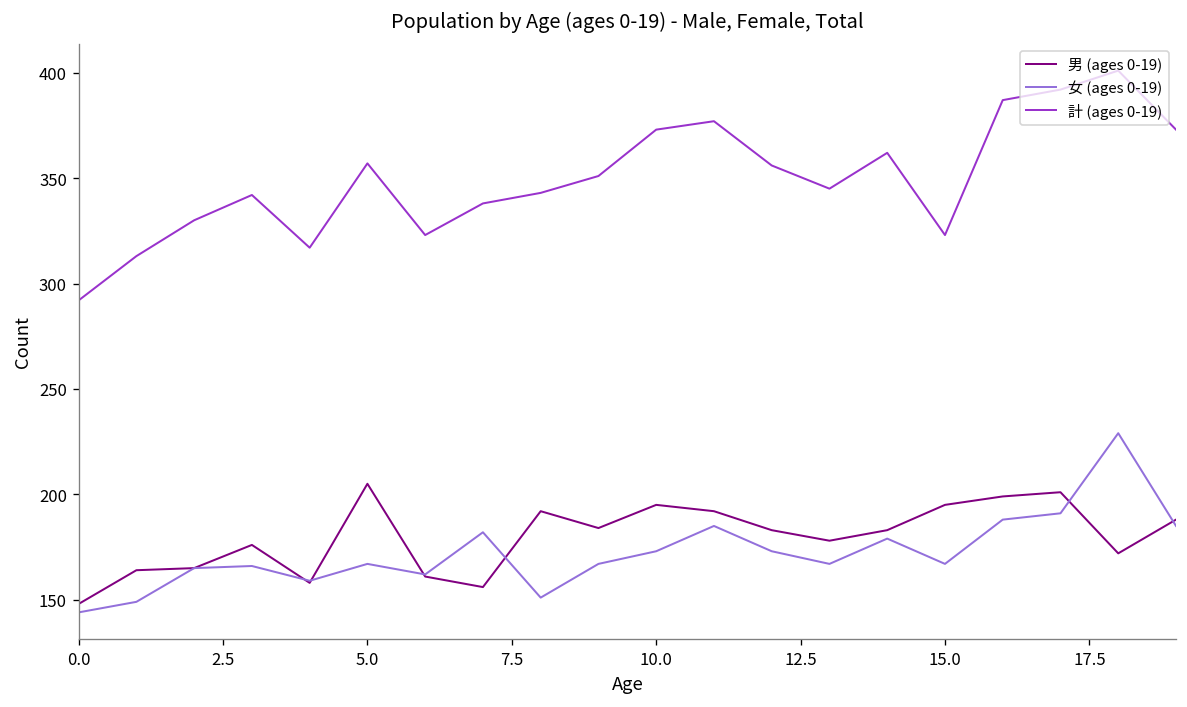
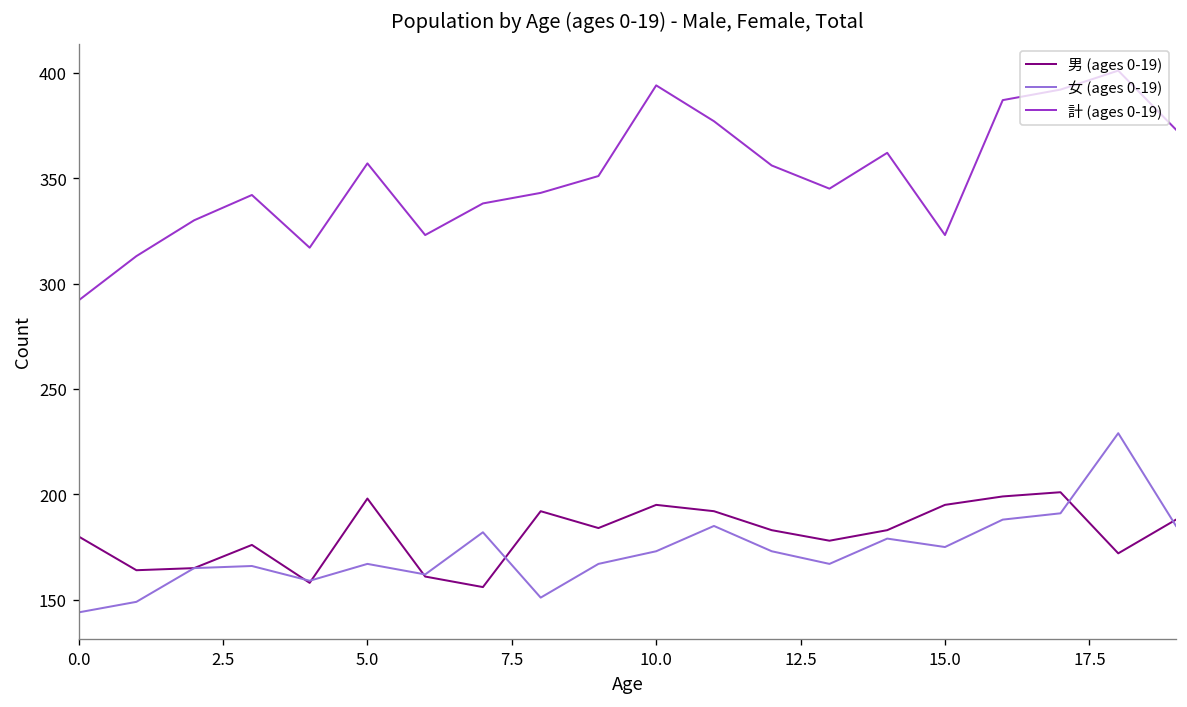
  {
    "男 (ages 0-19)": {
-     "0.0": 148,
-     "5.0": 205,
+     "0.0": 180,
+     "5.0": 198,
      "10.0": 195,
      "15.0": 195
    },
    "女 (ages 0-19)": {
      "0.0": 144,
      "5.0": 167,
      "10.0": 173,
-     "15.0": 167
+     "15.0": 175
    },
    "計 (ages 0-19)": {
      "0.0": 292,
      "5.0": 357,
-     "10.0": 373,
+     "10.0": 394,
      "15.0": 323
    }
  }
